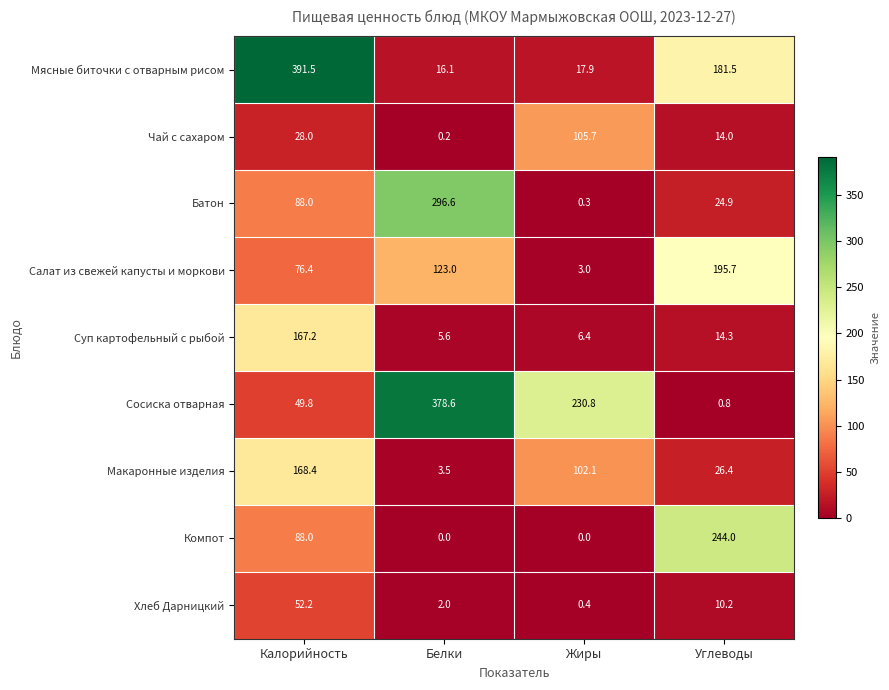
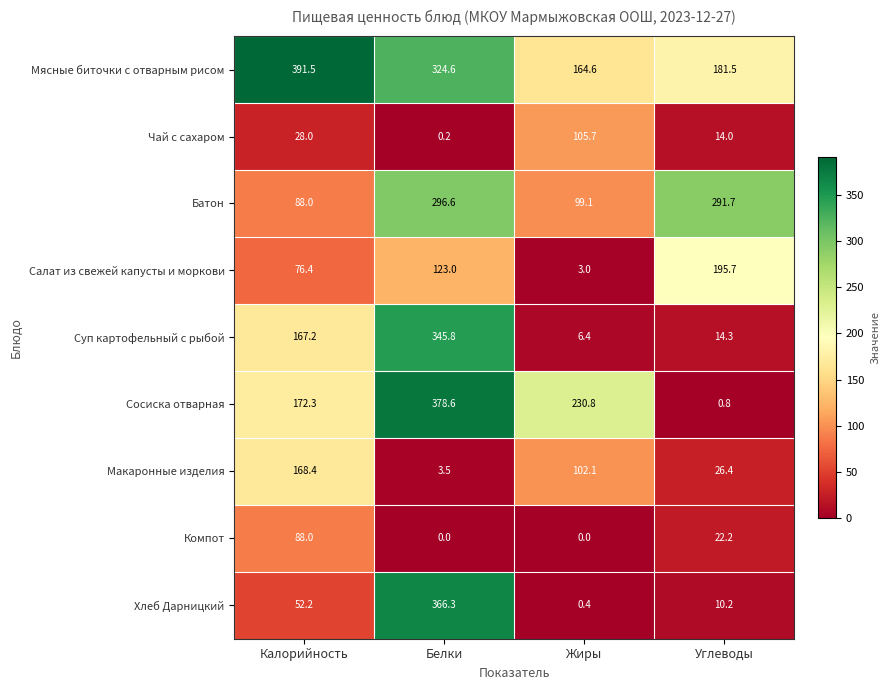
  {
    "Мясные биточки с отварным рисом": {
      "Калорийность": 391.5,
-     "Белки": 16.1,
-     "Жиры": 17.9,
+     "Белки": 324.6,
+     "Жиры": 164.6,
      "Углеводы": 181.5
    },
    "Чай с сахаром": {
      "Калорийность": 28.0,
      "Белки": 0.2,
      "Жиры": 105.7,
      "Углеводы": 14.0
    },
    "Батон": {
      "Калорийность": 88.0,
      "Белки": 296.6,
-     "Жиры": 0.3,
-     "Углеводы": 24.9
+     "Жиры": 99.1,
+     "Углеводы": 291.7
    },
    "Салат из свежей капусты и моркови": {
      "Калорийность": 76.4,
      "Белки": 123.0,
      "Жиры": 3.0,
      "Углеводы": 195.7
    },
    "Суп картофельный с рыбой": {
      "Калорийность": 167.2,
-     "Белки": 5.6,
+     "Белки": 345.8,
      "Жиры": 6.4,
      "Углеводы": 14.3
    },
    "Сосиска отварная": {
-     "Калорийность": 49.8,
+     "Калорийность": 172.3,
      "Белки": 378.6,
      "Жиры": 230.8,
      "Углеводы": 0.8
    },
    "Макаронные изделия": {
      "Калорийность": 168.4,
      "Белки": 3.5,
      "Жиры": 102.1,
      "Углеводы": 26.4
    },
    "Компот": {
      "Калорийность": 88.0,
      "Белки": 0.0,
      "Жиры": 0.0,
-     "Углеводы": 244.0
+     "Углеводы": 22.2
    },
    "Хлеб Дарницкий": {
      "Калорийность": 52.2,
-     "Белки": 2.0,
+     "Белки": 366.3,
      "Жиры": 0.4,
      "Углеводы": 10.2
    }
  }
